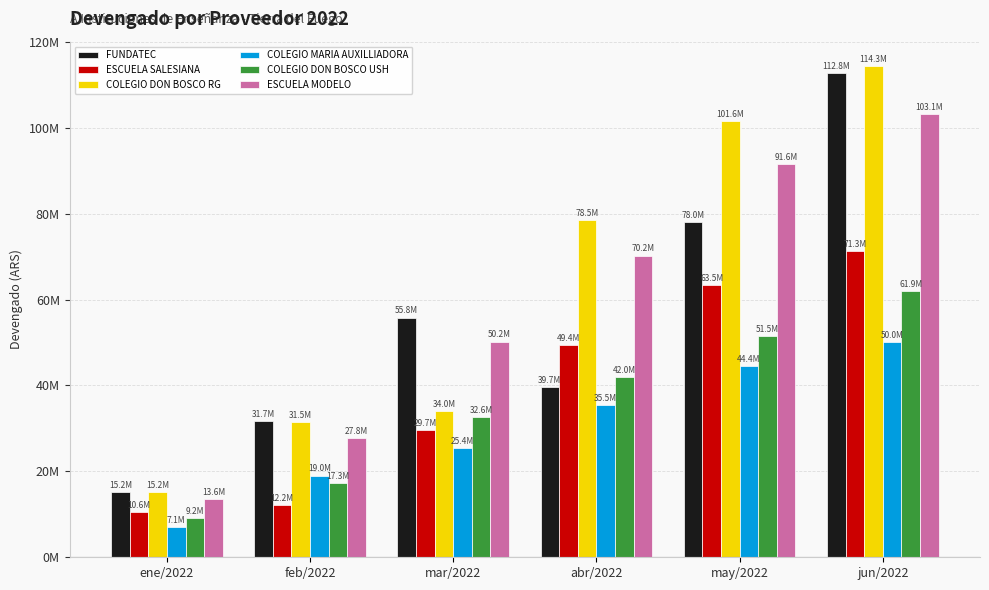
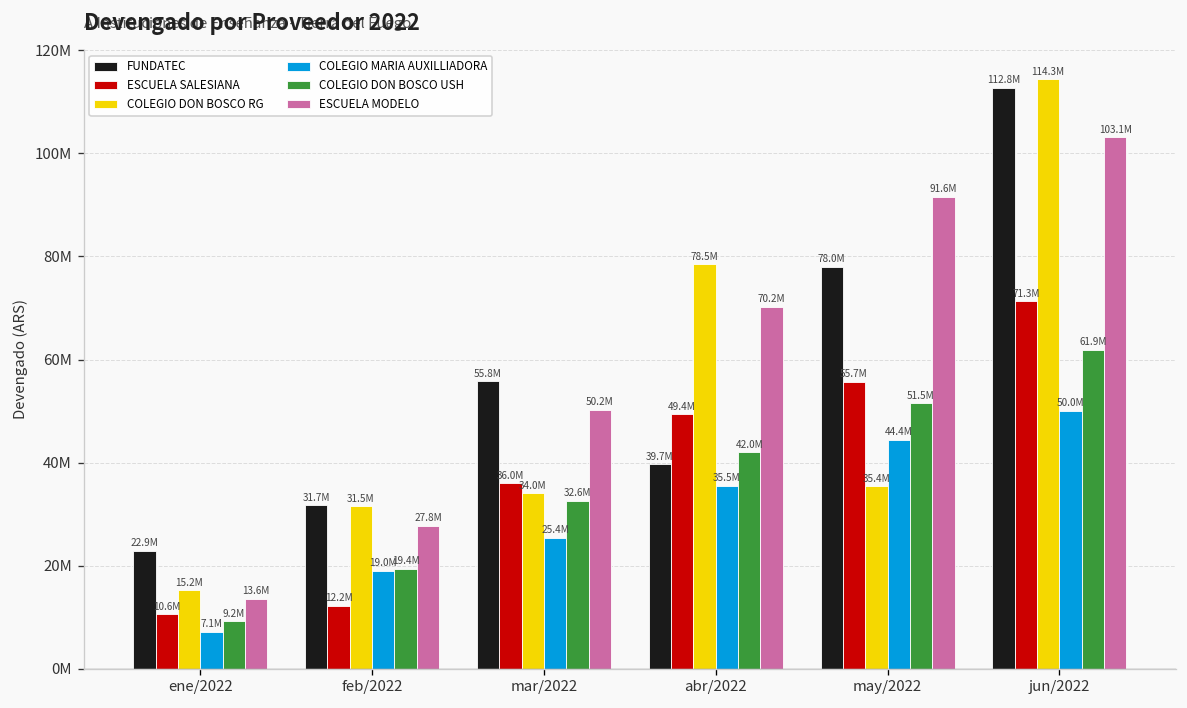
  {
    "FUNDATEC": {
-     "ene/2022": "15.2M",
+     "ene/2022": "22.9M",
      "feb/2022": "31.7M",
      "mar/2022": "55.8M",
      "abr/2022": "39.7M",
      "may/2022": "78.0M",
      "jun/2022": "112.8M"
    },
    "ESCUELA SALESIANA": {
      "ene/2022": "10.6M",
      "feb/2022": "12.2M",
-     "mar/2022": "29.7M",
+     "mar/2022": "36.0M",
      "abr/2022": "49.4M",
-     "may/2022": "63.5M",
+     "may/2022": "55.7M",
      "jun/2022": "71.3M"
    },
    "COLEGIO DON BOSCO RG": {
      "ene/2022": "15.2M",
      "feb/2022": "31.5M",
      "mar/2022": "34.0M",
      "abr/2022": "78.5M",
-     "may/2022": "101.6M",
+     "may/2022": "35.4M",
      "jun/2022": "114.3M"
    },
    "COLEGIO MARIA AUXILLIADORA": {
      "ene/2022": "7.1M",
      "feb/2022": "19.0M",
      "mar/2022": "25.4M",
      "abr/2022": "35.5M",
      "may/2022": "44.4M",
      "jun/2022": "50.0M"
    },
    "COLEGIO DON BOSCO USH": {
      "ene/2022": "9.2M",
-     "feb/2022": "17.3M",
+     "feb/2022": "19.4M",
      "mar/2022": "32.6M",
      "abr/2022": "42.0M",
      "may/2022": "51.5M",
      "jun/2022": "61.9M"
    },
    "ESCUELA MODELO": {
      "ene/2022": "13.6M",
      "feb/2022": "27.8M",
      "mar/2022": "50.2M",
      "abr/2022": "70.2M",
      "may/2022": "91.6M",
      "jun/2022": "103.1M"
    }
  }
